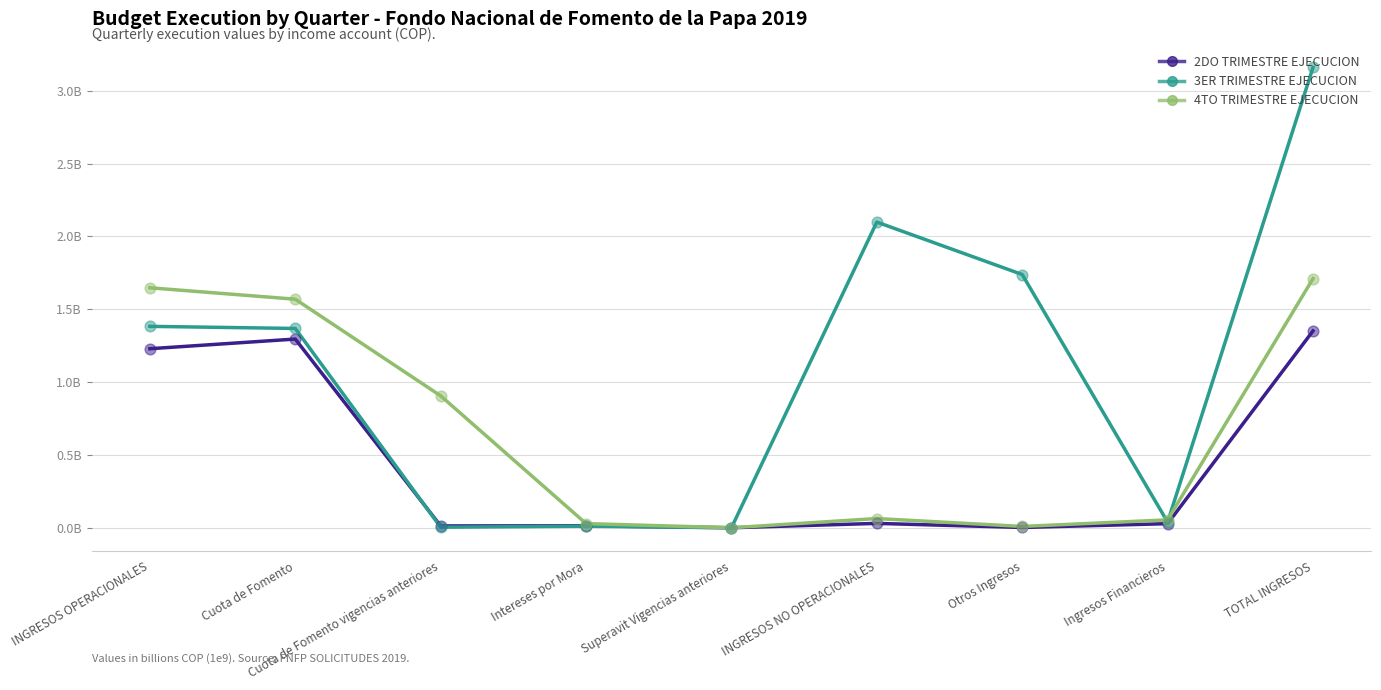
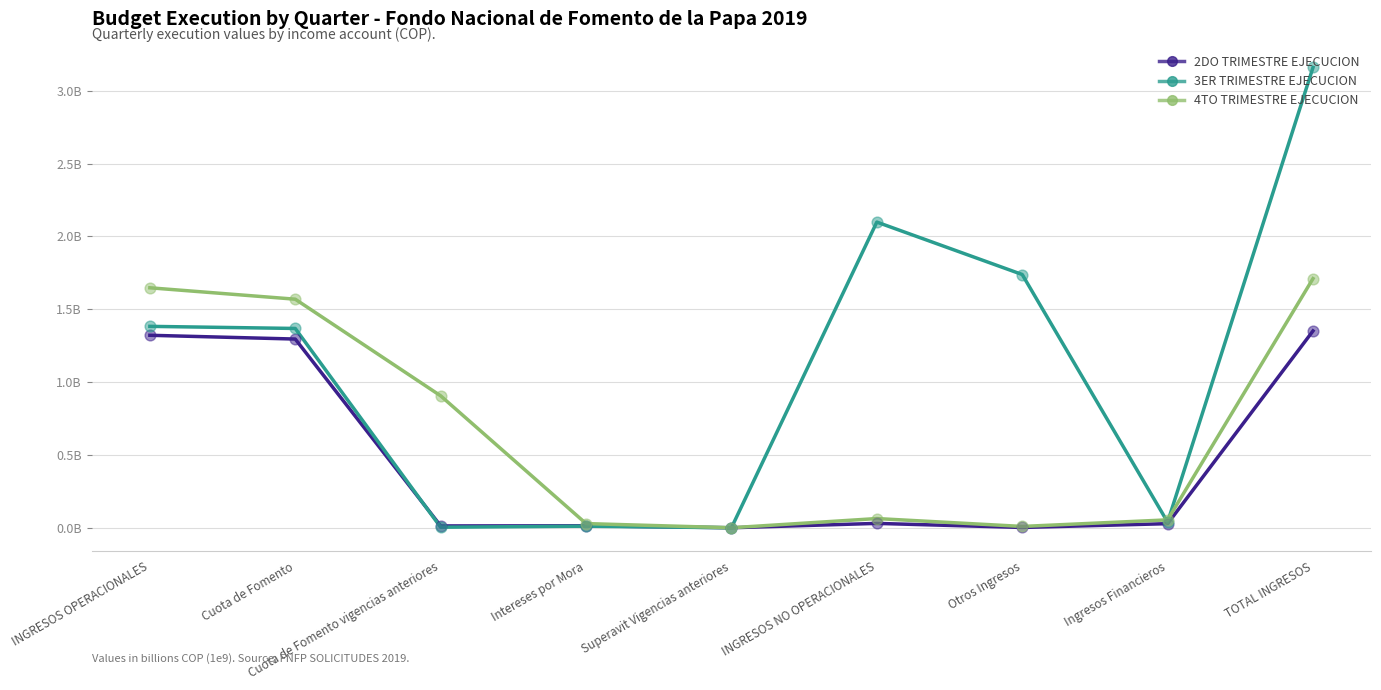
  {
    "2DO TRIMESTRE EJECUCION": {
-     "INGRESOS OPERACIONALES": 1230000000,
+     "INGRESOS OPERACIONALES": 1320000000,
      "Cuota de Fomento": 1300000000,
      "INGRESOS NO OPERACIONALES": 30000000,
      "TOTAL INGRESOS": 1350000000
    },
    "3ER TRIMESTRE EJECUCION": {
      "INGRESOS OPERACIONALES": 1380000000,
      "Cuota de Fomento": 1370000000,
      "INGRESOS NO OPERACIONALES": 2100000000,
      "Otros Ingresos": 1740000000,
      "TOTAL INGRESOS": 3160000000
    },
    "4TO TRIMESTRE EJECUCION": {
      "INGRESOS OPERACIONALES": 1650000000,
      "Cuota de Fomento": 1570000000,
      "Cuota de Fomento vigencias anteriores": 910000000,
      "INGRESOS NO OPERACIONALES": 60000000,
      "TOTAL INGRESOS": 1710000000
    }
  }
